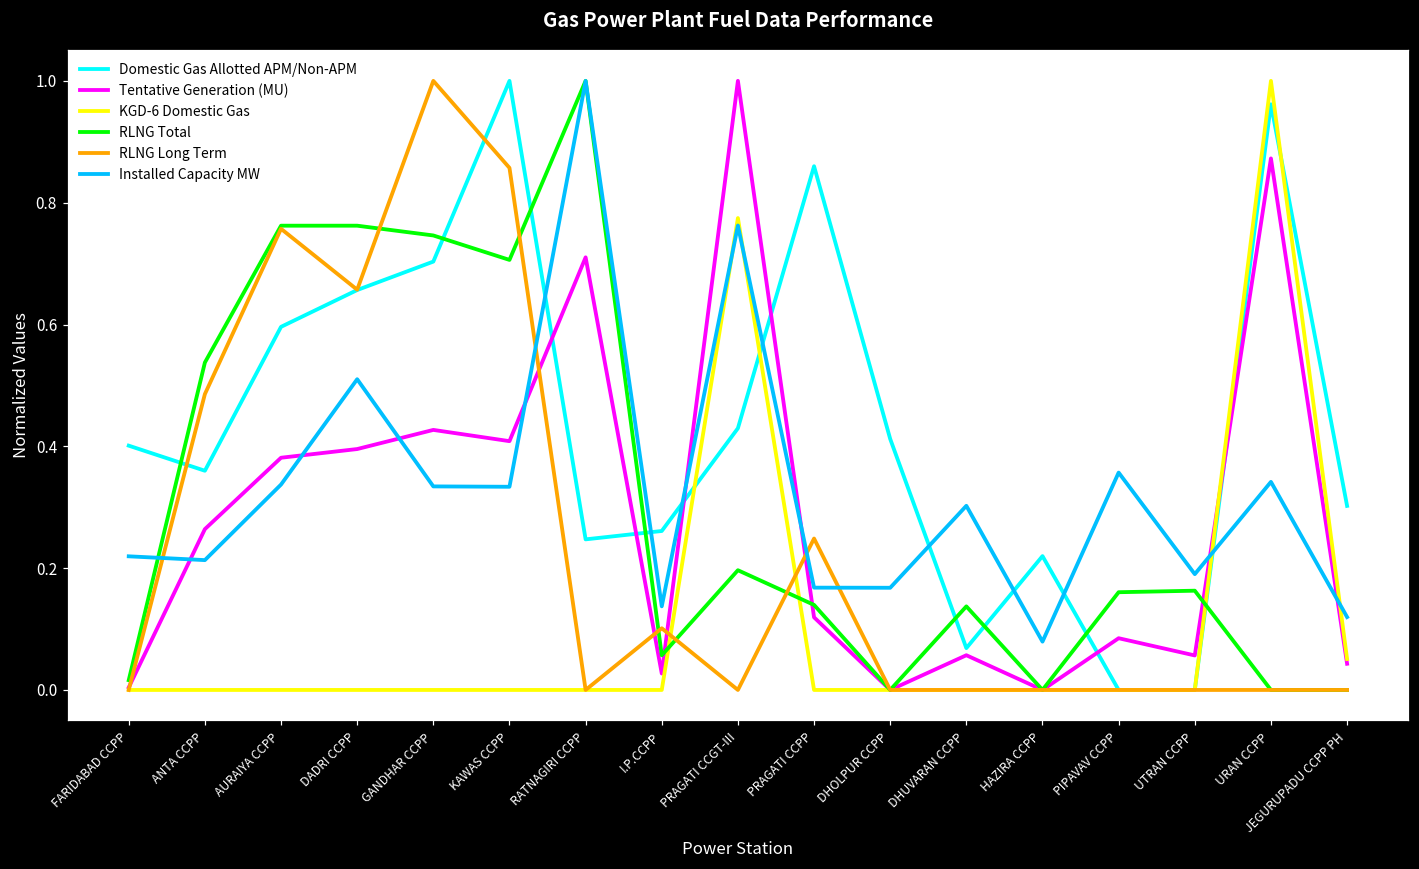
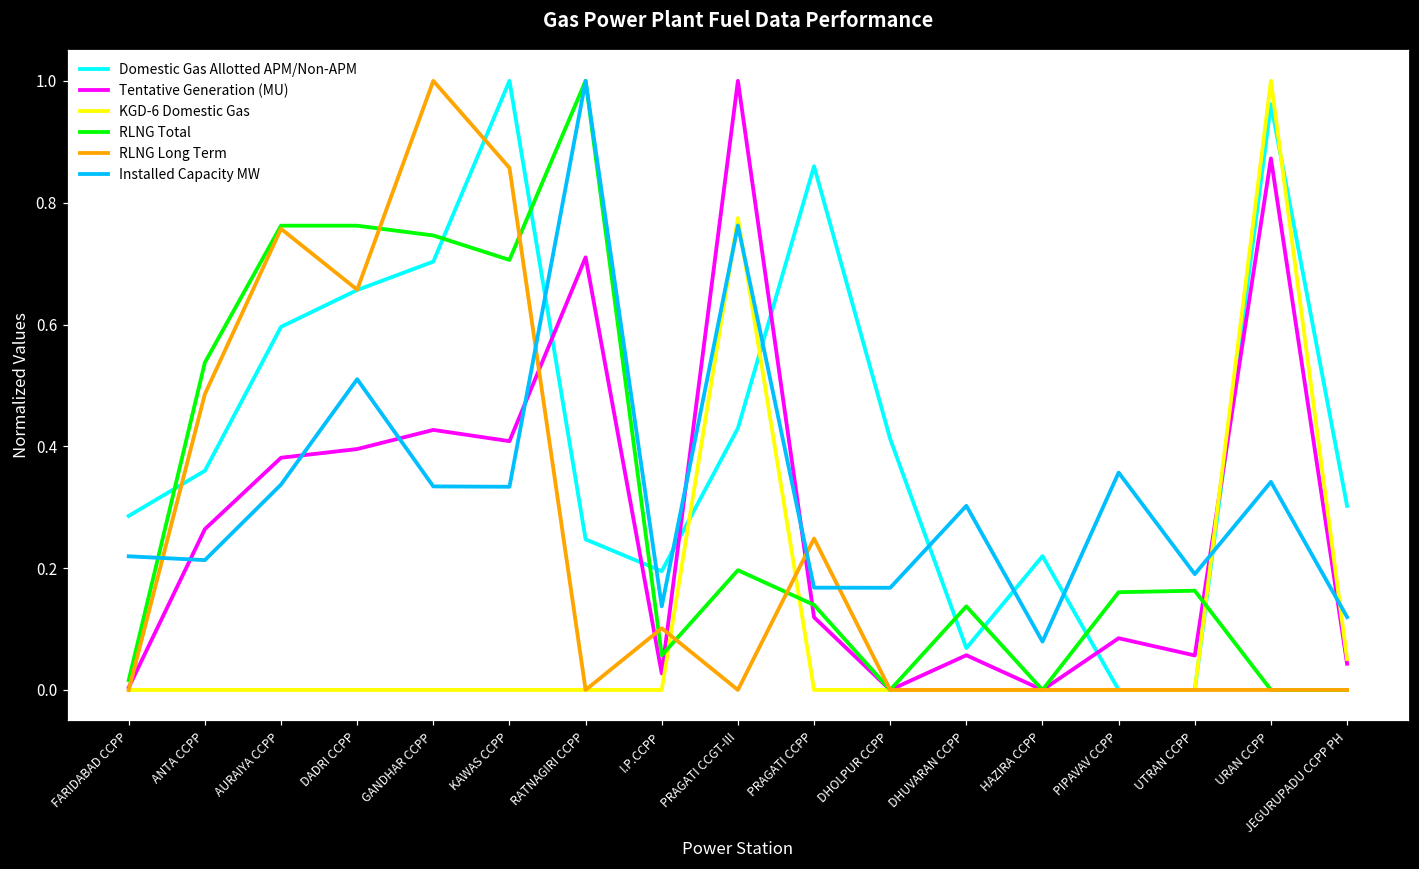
  {
    "Domestic Gas Allotted APM/Non-APM": {
-     "FARIDABAD CCPP": 0.40,
+     "FARIDABAD CCPP": 0.29,
      "ANTA CCPP": 0.36,
      "AURAIYA CCPP": 0.60,
      "GANDHAR CCPP": 0.70,
      "KAWAS CCPP": 1.00,
      "RATNAGIRI CCPP": 0.25,
-     "I.P.CCPP": 0.26,
+     "I.P.CCPP": 0.20,
      "PRAGATI CCGT-III": 0.43,
      "PRAGATI CCPP": 0.86,
      "DHOLPUR CCPP": 0.41,
      "DHUVARAN CCPP": 0.07,
      "HAZIRA CCPP": 0.22,
      "URAN CCPP": 0.96,
      "JEGURUPADU CCPP PH": 0.30
    },
    "Tentative Generation (MU)": {
      "ANTA CCPP": 0.26,
      "AURAIYA CCPP": 0.38,
      "DADRI CCPP": 0.40,
      "GANDHAR CCPP": 0.43,
      "KAWAS CCPP": 0.41,
      "RATNAGIRI CCPP": 0.71,
      "I.P.CCPP": 0.03,
      "PRAGATI CCGT-III": 1.00,
      "PRAGATI CCPP": 0.12,
      "DHUVARAN CCPP": 0.06,
      "PIPAVAV CCPP": 0.08,
      "UTRAN CCPP": 0.06,
      "URAN CCPP": 0.87,
      "JEGURUPADU CCPP PH": 0.04
    },
    "KGD-6 Domestic Gas": {
      "ANTA CCPP": 0.00,
      "AURAIYA CCPP": 0.00,
      "DADRI CCPP": 0.00,
      "GANDHAR CCPP": 0.00,
      "KAWAS CCPP": 0.00,
      "I.P.CCPP": 0.00,
      "PRAGATI CCGT-III": 0.77,
      "PRAGATI CCPP": 0.00,
      "URAN CCPP": 1.00,
      "JEGURUPADU CCPP PH": 0.05
    },
    "RLNG Total": {
      "FARIDABAD CCPP": 0.02,
      "ANTA CCPP": 0.54,
      "AURAIYA CCPP": 0.76,
      "DADRI CCPP": 0.76,
      "GANDHAR CCPP": 0.75,
      "KAWAS CCPP": 0.71,
      "I.P.CCPP": 0.06,
      "PRAGATI CCGT-III": 0.20,
      "PRAGATI CCPP": 0.14,
      "DHUVARAN CCPP": 0.14,
      "PIPAVAV CCPP": 0.16,
      "UTRAN CCPP": 0.16
    },
    "RLNG Long Term": {
      "ANTA CCPP": 0.49,
      "AURAIYA CCPP": 0.76,
      "GANDHAR CCPP": 1.00,
      "KAWAS CCPP": 0.86,
      "I.P.CCPP": 0.10,
      "PRAGATI CCGT-III": 0.00,
      "PRAGATI CCPP": 0.25
    },
    "Installed Capacity MW": {
      "FARIDABAD CCPP": 0.22,
      "ANTA CCPP": 0.21,
      "AURAIYA CCPP": 0.34,
      "DADRI CCPP": 0.51,
      "GANDHAR CCPP": 0.33,
      "KAWAS CCPP": 0.33,
      "I.P.CCPP": 0.14,
      "PRAGATI CCGT-III": 0.76,
      "PRAGATI CCPP": 0.17,
      "DHOLPUR CCPP": 0.17,
      "DHUVARAN CCPP": 0.30,
      "HAZIRA CCPP": 0.08,
      "PIPAVAV CCPP": 0.36,
      "UTRAN CCPP": 0.19,
      "URAN CCPP": 0.34,
      "JEGURUPADU CCPP PH": 0.12
    }
  }
